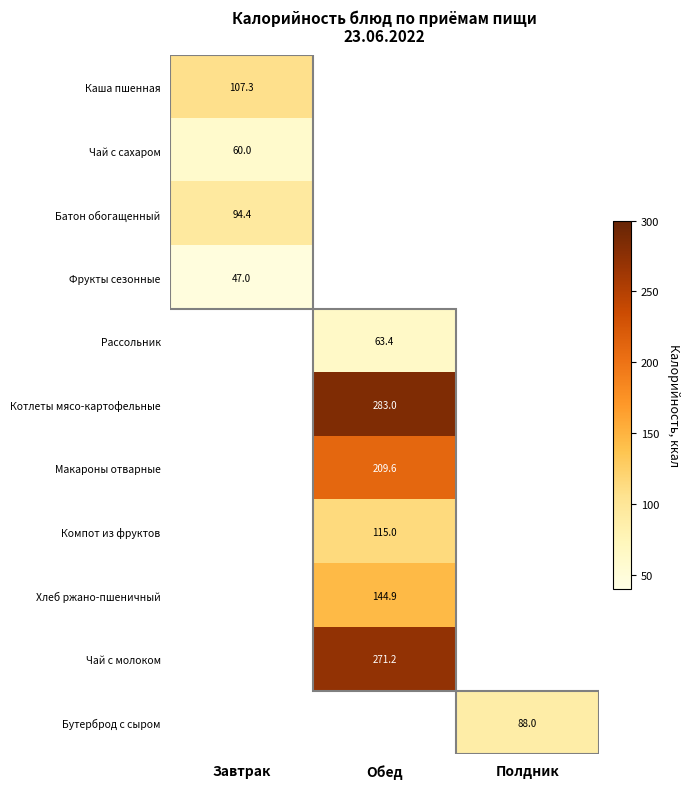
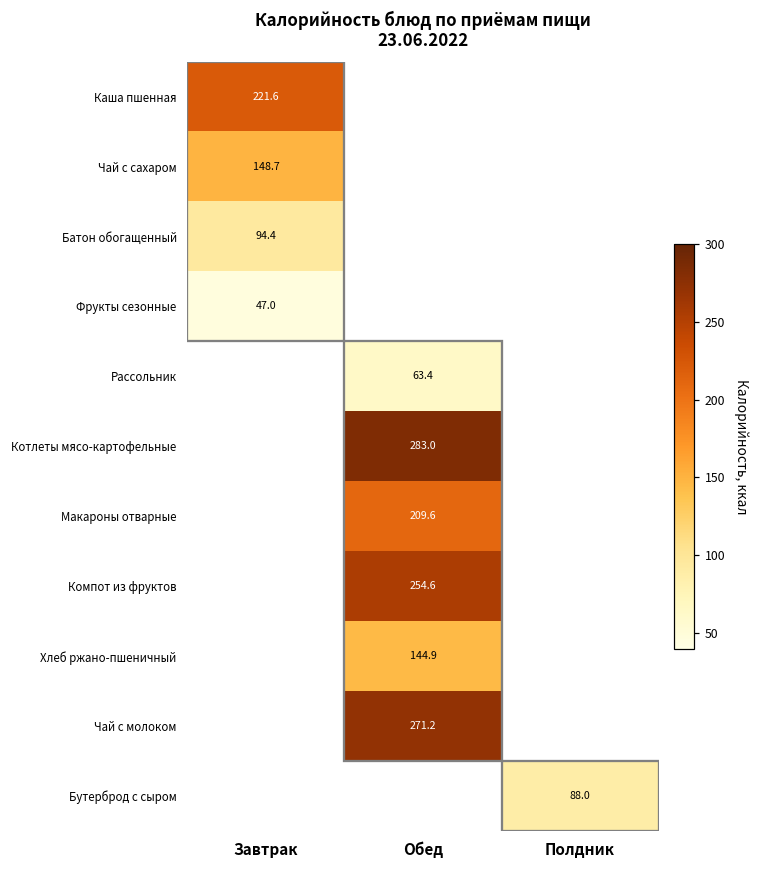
  {
    "Каша пшенная": {
-     "Завтрак": 107.3
+     "Завтрак": 221.6
    },
    "Чай с сахаром": {
-     "Завтрак": 60.0
+     "Завтрак": 148.7
    },
    "Батон обогащенный": {
      "Завтрак": 94.4
    },
    "Фрукты сезонные": {
      "Завтрак": 47.0
    },
    "Рассольник": {
      "Обед": 63.4
    },
    "Котлеты мясо-картофельные": {
      "Обед": 283.0
    },
    "Макароны отварные": {
      "Обед": 209.6
    },
    "Компот из фруктов": {
-     "Обед": 115.0
+     "Обед": 254.6
    },
    "Хлеб ржано-пшеничный": {
      "Обед": 144.9
    },
    "Чай с молоком": {
      "Обед": 271.2
    },
    "Бутерброд с сыром": {
      "Полдник": 88.0
    }
  }
